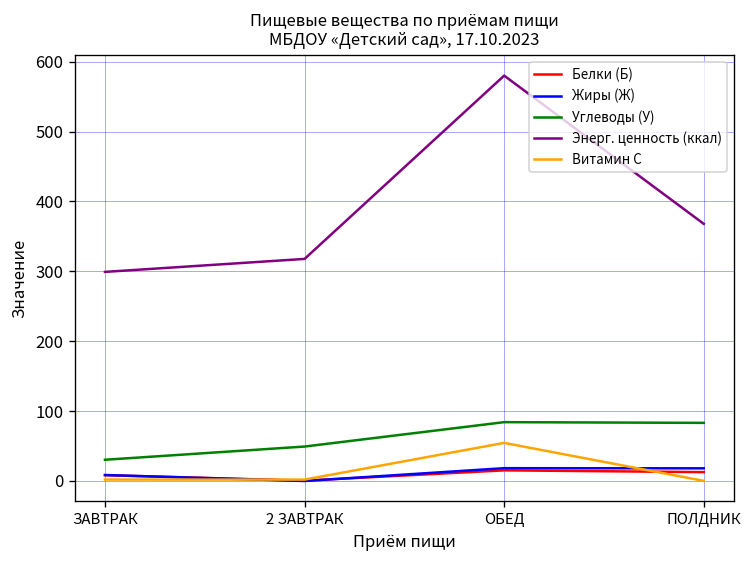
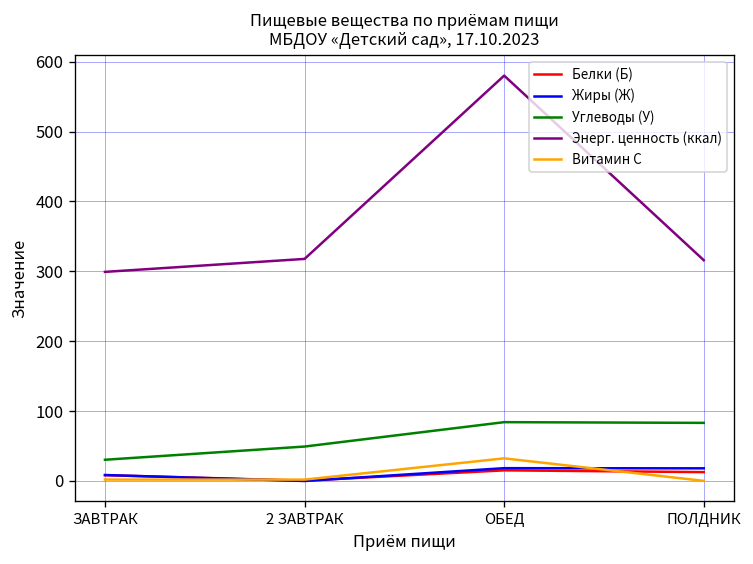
  {
    "Белки (Б)": {
      "ПОЛДНИК": 10
    },
    "Жиры (Ж)": {
      "ПОЛДНИК": 20
    },
    "Углеводы (У)": {
      "ЗАВТРАК": 30,
      "2 ЗАВТРАК": 50,
      "ОБЕД": 80,
      "ПОЛДНИК": 80
    },
    "Энерг. ценность (ккал)": {
      "ЗАВТРАК": 300,
      "2 ЗАВТРАК": 320,
      "ОБЕД": 580,
-     "ПОЛДНИК": 370
+     "ПОЛДНИК": 320
    },
    "Витамин С": {
      "ЗАВТРАК": 0,
-     "ОБЕД": 50,
+     "ОБЕД": 30,
      "ПОЛДНИК": 0
    }
  }
